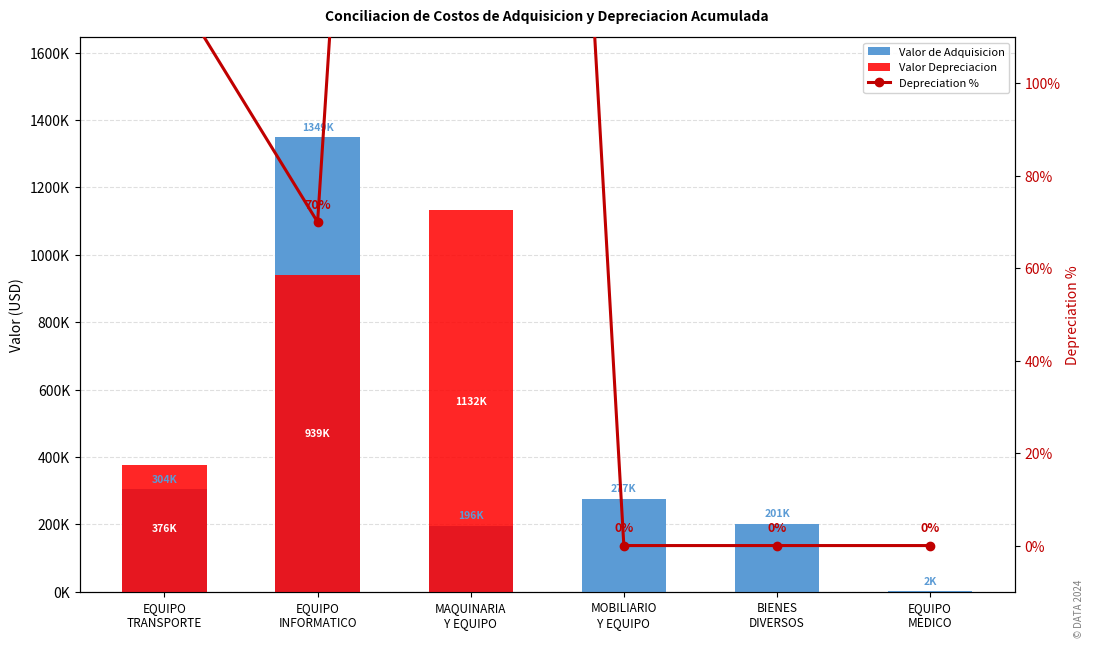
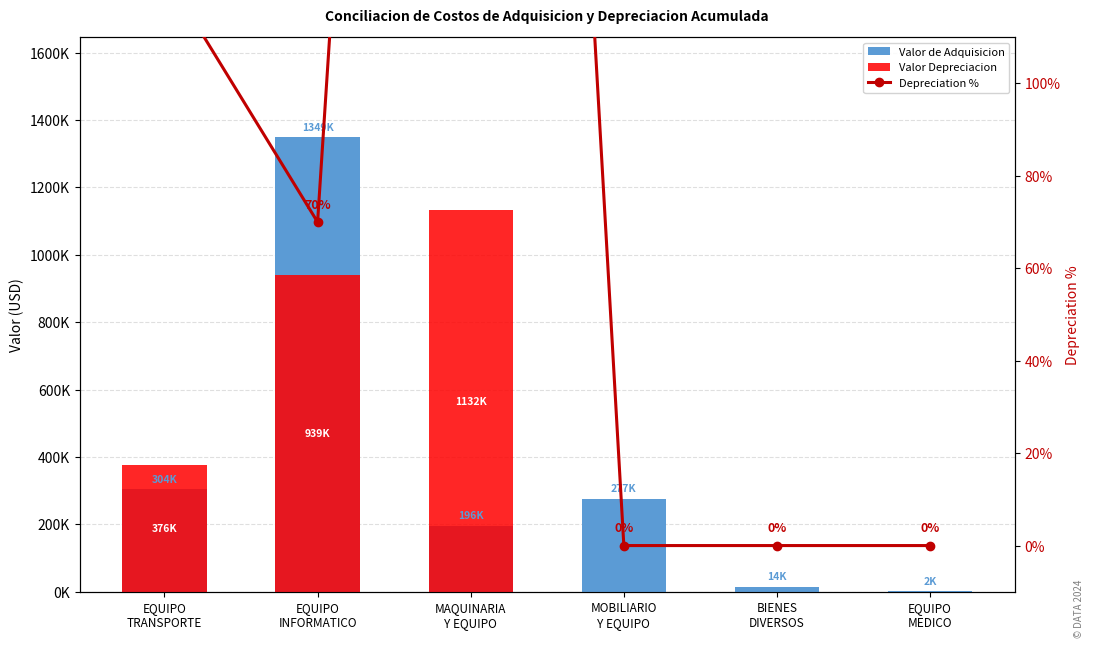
  {
    "Valor de Adquisicion": {
      "EQUIPO INFORMATICO": "1349K",
      "MOBILIARIO Y EQUIPO": "277K",
-     "BIENES DIVERSOS": "201K",
+     "BIENES DIVERSOS": "14K",
      "EQUIPO MEDICO": "2K"
    },
    "Valor Depreciacion": {
      "MAQUINARIA Y EQUIPO": "1132K"
    },
    "Depreciation %": {
      "EQUIPO INFORMATICO": "70%",
      "MOBILIARIO Y EQUIPO": "0%",
      "BIENES DIVERSOS": "0%",
      "EQUIPO MEDICO": "0%"
    }
  }
